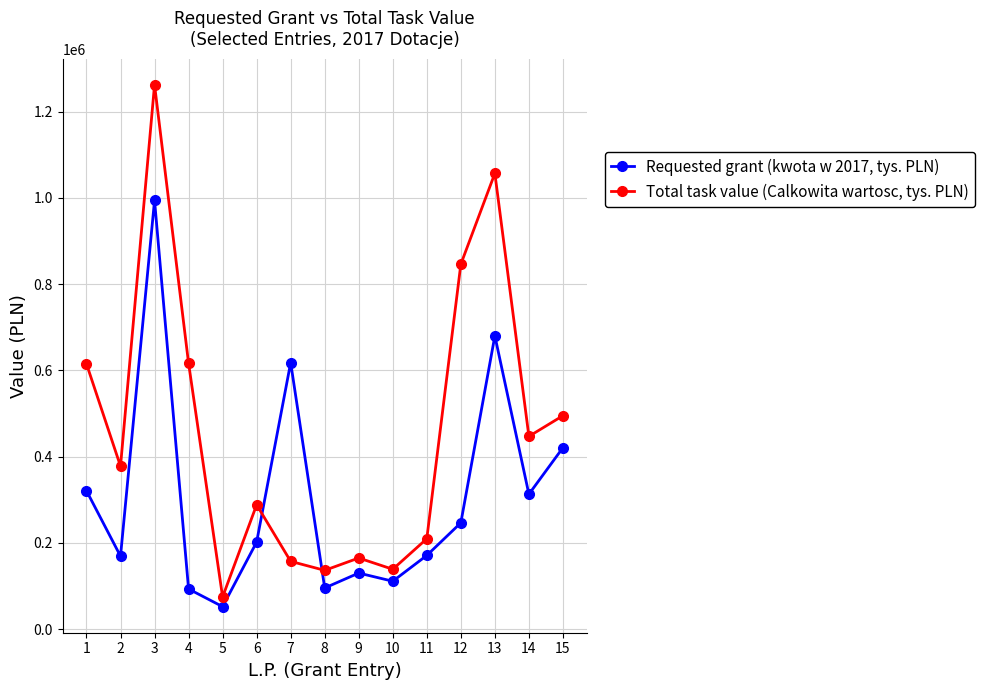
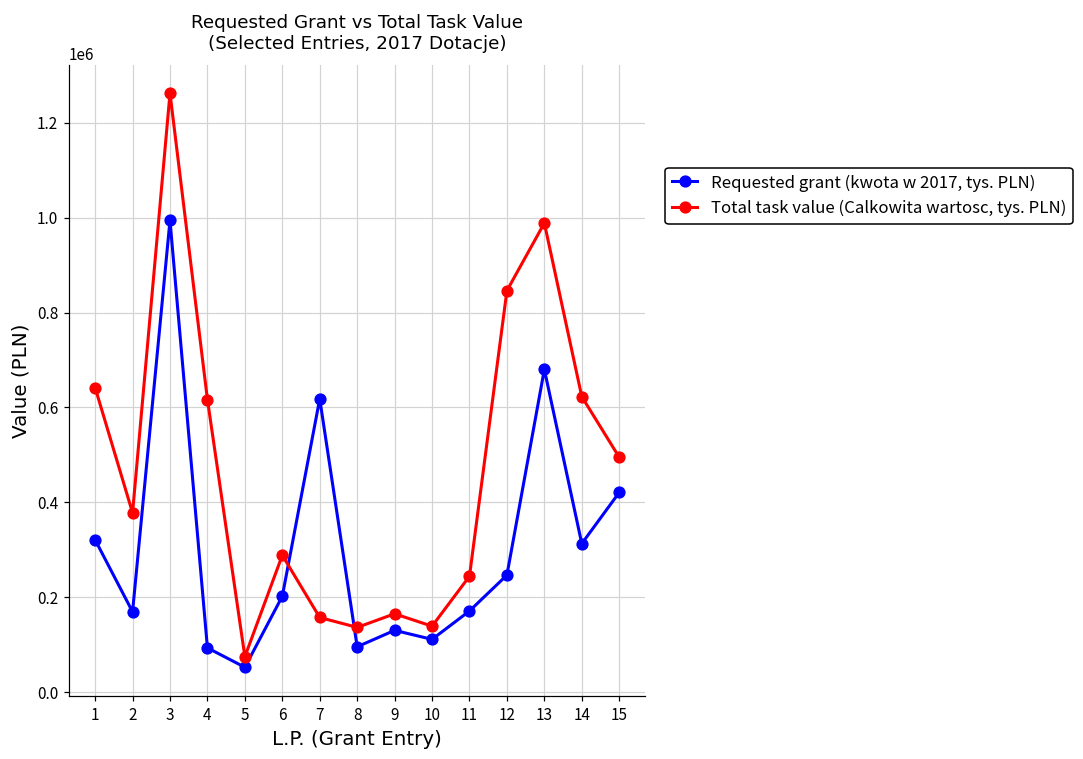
  {
    "Requested grant (kwota w 2017, tys. PLN)": {
      "1": 320000,
      "2": 170000,
      "3": 990000,
      "4": 90000,
      "5": 50000,
      "6": 200000,
      "7": 620000,
      "8": 100000,
      "9": 130000,
      "10": 110000,
      "11": 170000,
      "12": 250000,
      "13": 680000,
      "14": 310000,
      "15": 420000
    },
    "Total task value (Calkowita wartosc, tys. PLN)": {
-     "1": 620000,
+     "1": 640000,
      "2": 380000,
      "3": 1260000,
      "4": 620000,
      "5": 70000,
      "6": 290000,
      "7": 160000,
      "8": 140000,
      "9": 160000,
      "10": 140000,
-     "11": 210000,
+     "11": 240000,
      "12": 850000,
-     "13": 1060000,
-     "14": 450000,
+     "13": 990000,
+     "14": 620000,
      "15": 490000
    }
  }
